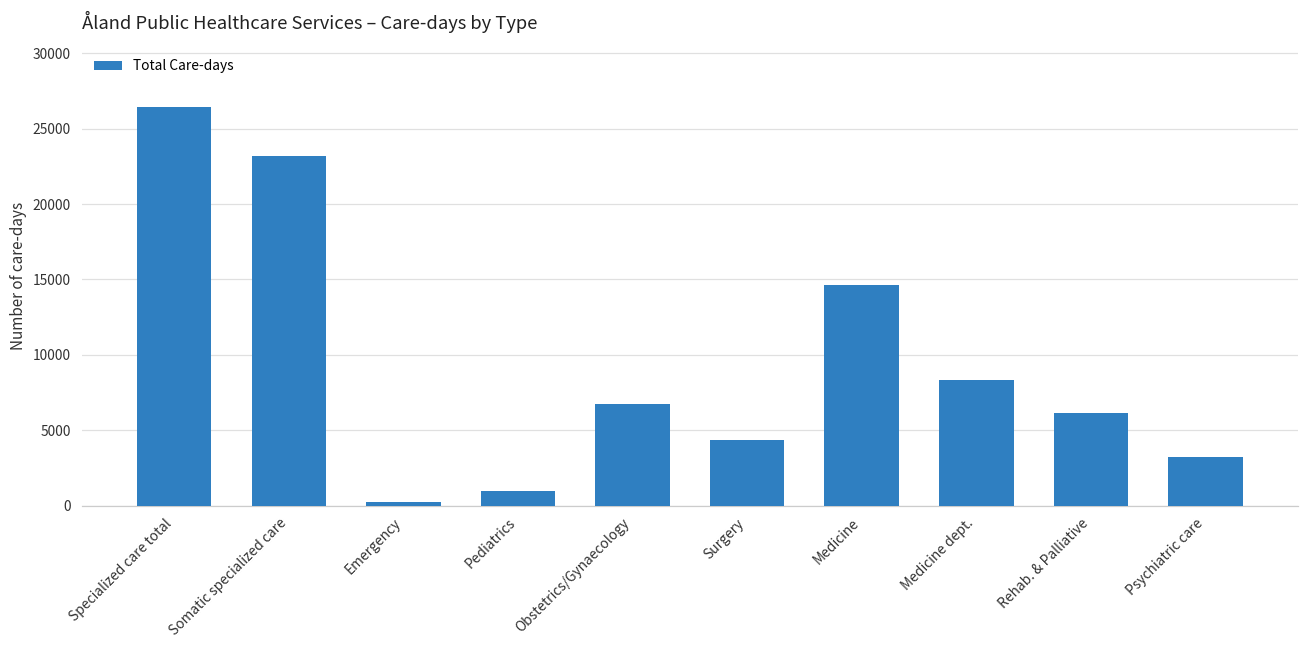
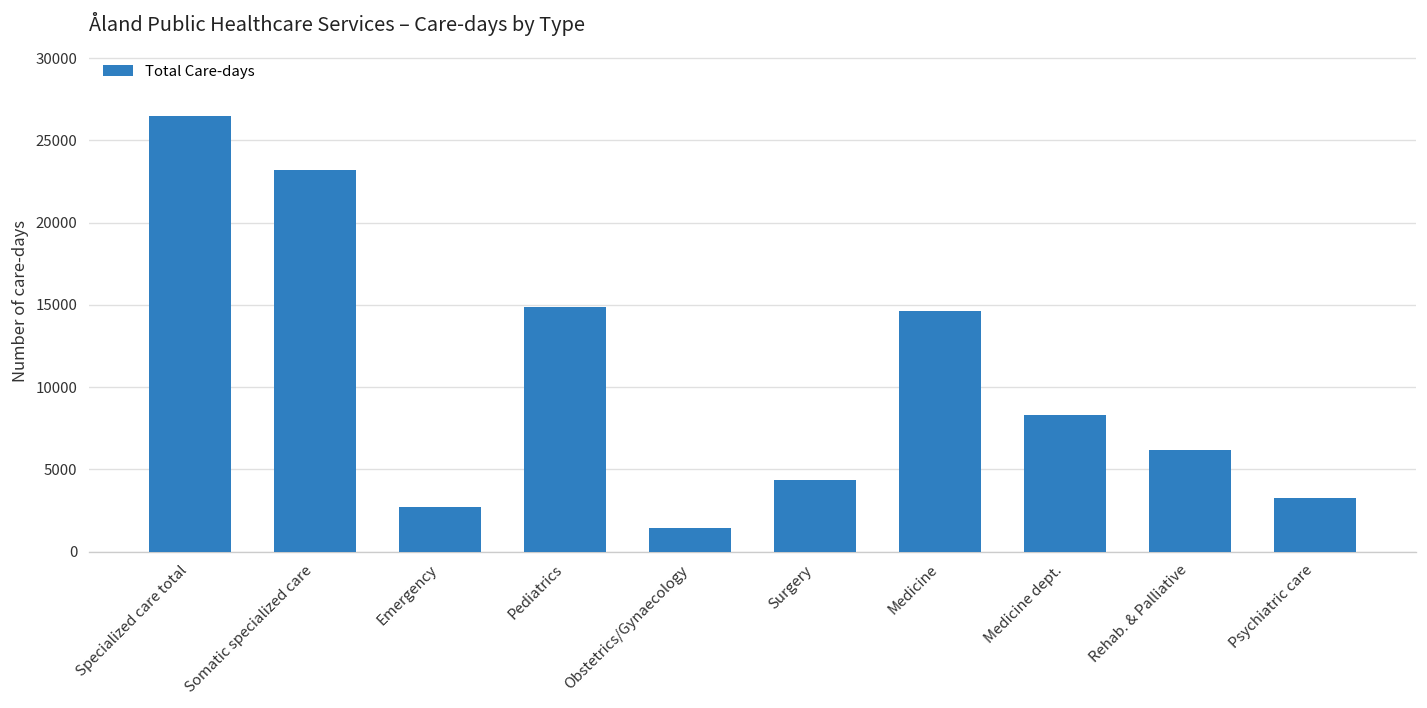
  {
    "Specialized care total": 26500,
    "Somatic specialized care": 23200,
-   "Emergency": 200,
-   "Pediatrics": 900,
-   "Obstetrics/Gynaecology": 6700,
+   "Emergency": 2700,
+   "Pediatrics": 14800,
+   "Obstetrics/Gynaecology": 1400,
    "Surgery": 4300,
    "Medicine": 14600,
    "Medicine dept.": 8300,
    "Rehab. & Palliative": 6200,
    "Psychiatric care": 3300
  }
